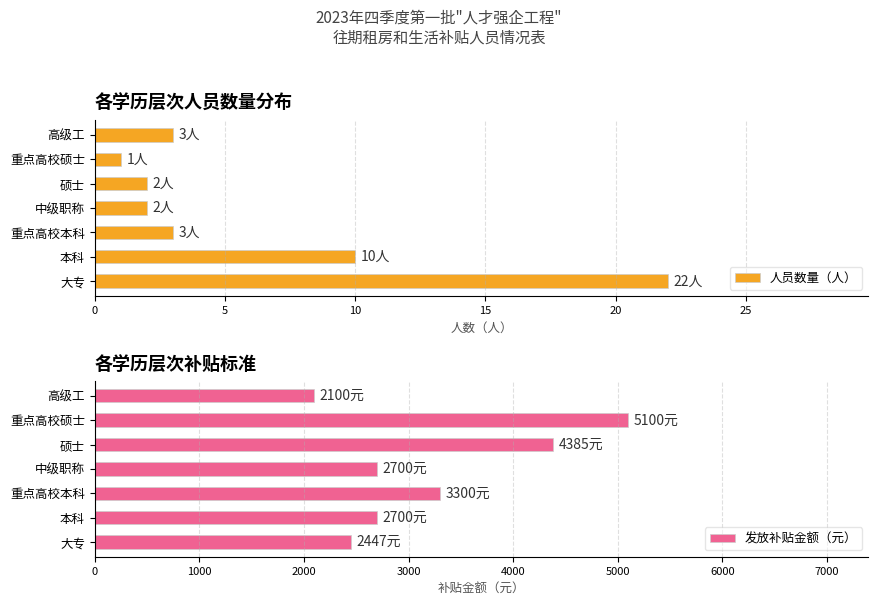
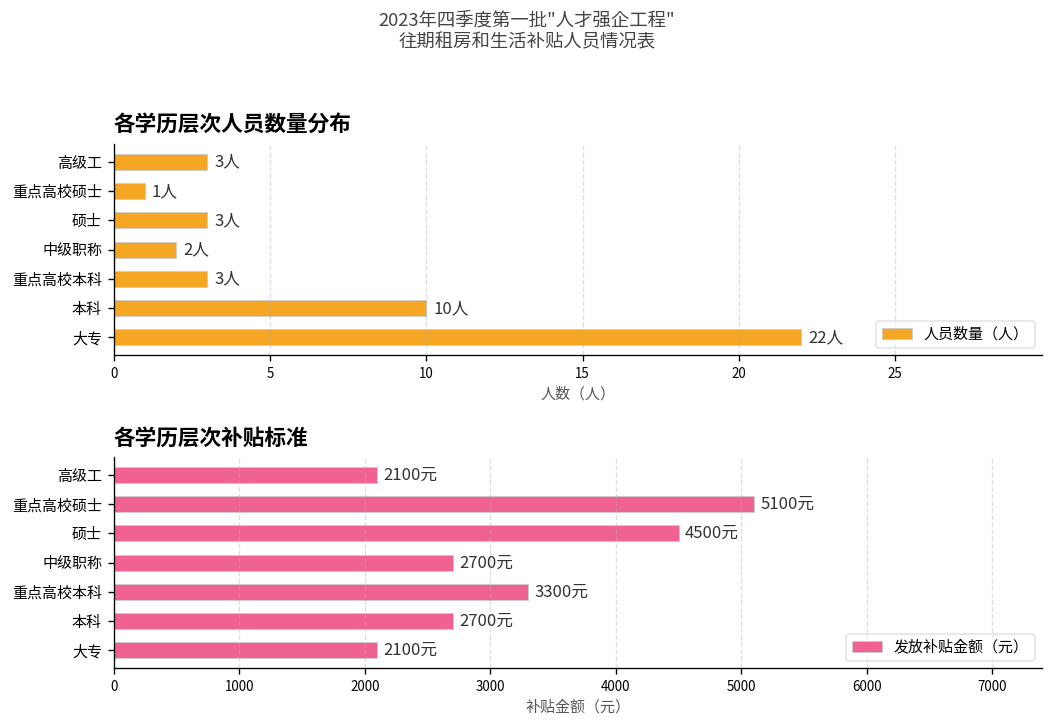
  {
    "各学历层次人员数量分布": {
      "高级工": "3人",
      "重点高校硕士": "1人",
-     "硕士": "2人",
+     "硕士": "3人",
      "中级职称": "2人",
      "重点高校本科": "3人",
      "本科": "10人",
      "大专": "22人"
    },
    "各学历层次补贴标准": {
      "高级工": "2100元",
      "重点高校硕士": "5100元",
-     "硕士": "4385元",
+     "硕士": "4500元",
      "中级职称": "2700元",
      "重点高校本科": "3300元",
      "本科": "2700元",
-     "大专": "2447元"
+     "大专": "2100元"
    }
  }
